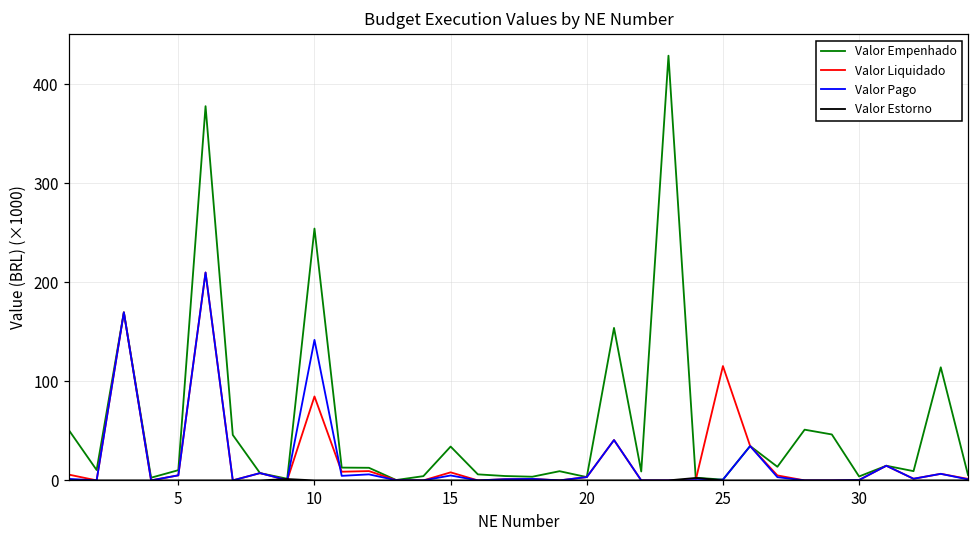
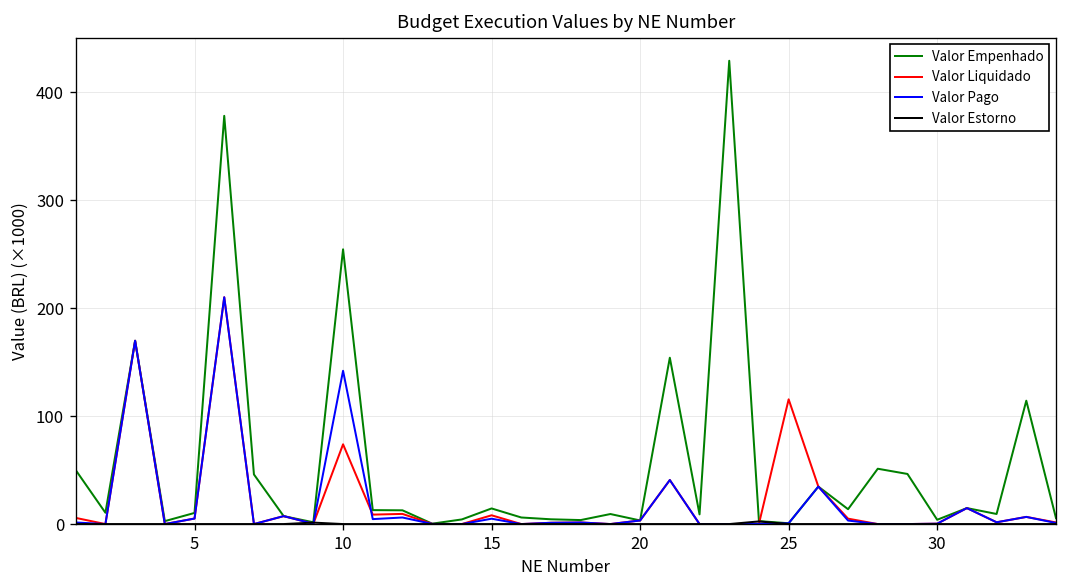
  {
    "Valor Empenhado": {
      "5": 10,
      "10": 250,
-     "15": 30,
+     "15": 10,
      "30": 0
    },
    "Valor Liquidado": {
-     "10": 80,
+     "10": 70,
      "15": 10,
      "25": 120
    },
    "Valor Pago": {
      "10": 140,
      "15": 0
    },
    "Valor Estorno": {
      "5": 0,
      "10": 0,
      "15": 0,
      "20": 0
    }
  }
